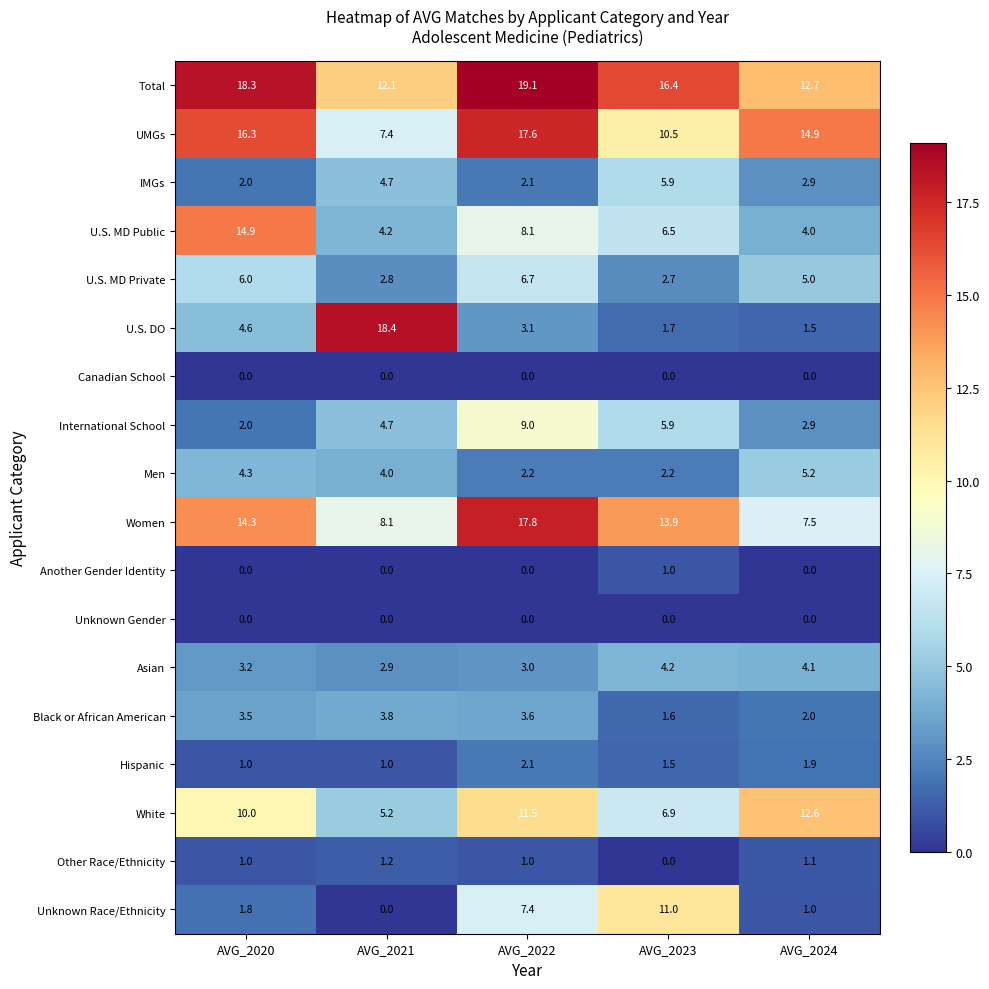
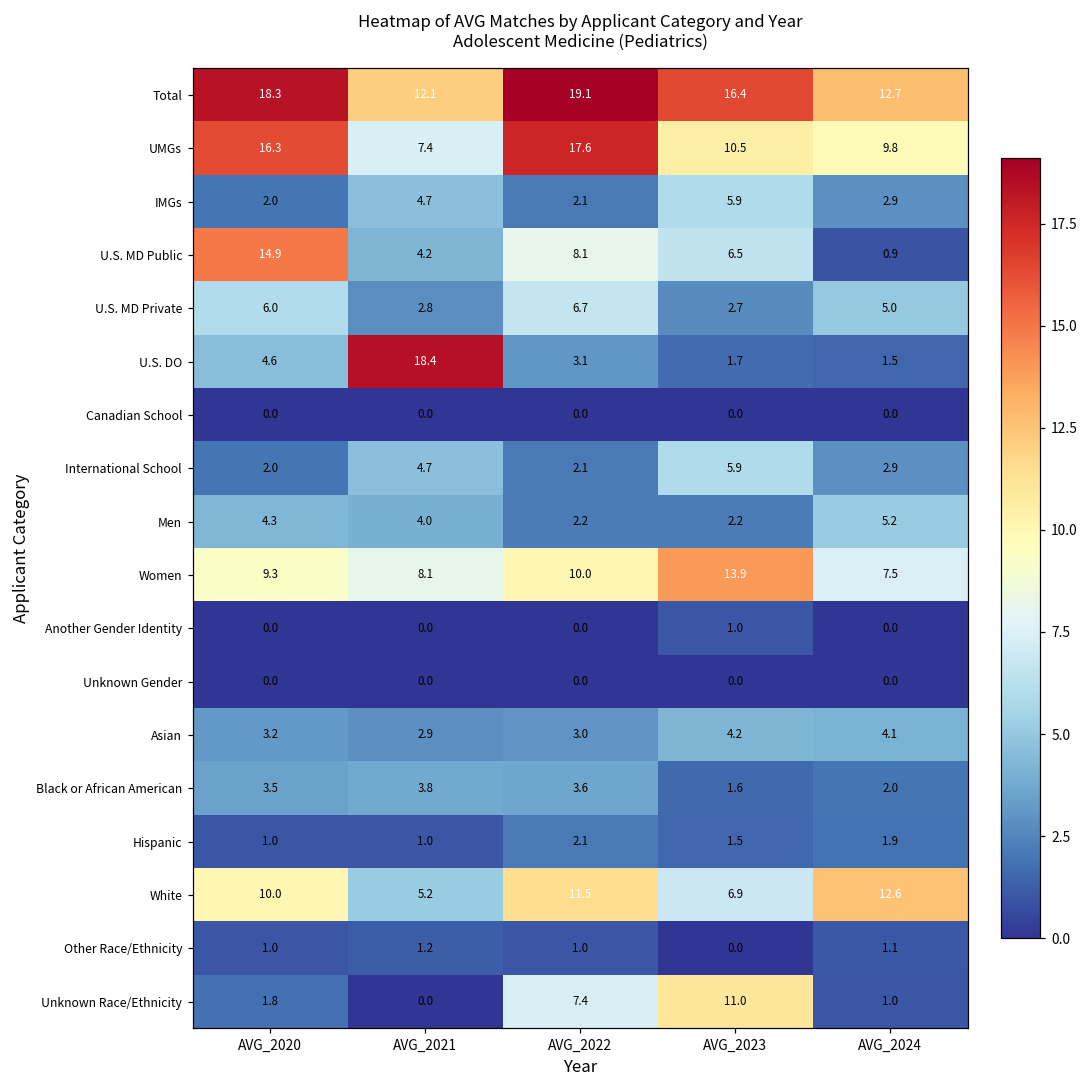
  {
    "Total": {
      "AVG_2020": 18.3,
      "AVG_2021": 12.1,
      "AVG_2022": 19.1,
      "AVG_2023": 16.4,
      "AVG_2024": 12.7
    },
    "UMGs": {
      "AVG_2020": 16.3,
      "AVG_2021": 7.4,
      "AVG_2022": 17.6,
      "AVG_2023": 10.5,
-     "AVG_2024": 14.9
+     "AVG_2024": 9.8
    },
    "IMGs": {
      "AVG_2020": 2.0,
      "AVG_2021": 4.7,
      "AVG_2022": 2.1,
      "AVG_2023": 5.9,
      "AVG_2024": 2.9
    },
    "U.S. MD Public": {
      "AVG_2020": 14.9,
      "AVG_2021": 4.2,
      "AVG_2022": 8.1,
      "AVG_2023": 6.5,
-     "AVG_2024": 4.0
+     "AVG_2024": 0.9
    },
    "U.S. MD Private": {
      "AVG_2020": 6.0,
      "AVG_2021": 2.8,
      "AVG_2022": 6.7,
      "AVG_2023": 2.7,
      "AVG_2024": 5.0
    },
    "U.S. DO": {
      "AVG_2020": 4.6,
      "AVG_2021": 18.4,
      "AVG_2022": 3.1,
      "AVG_2023": 1.7,
      "AVG_2024": 1.5
    },
    "Canadian School": {
      "AVG_2020": 0.0,
      "AVG_2021": 0.0,
      "AVG_2022": 0.0,
      "AVG_2023": 0.0,
      "AVG_2024": 0.0
    },
    "International School": {
      "AVG_2020": 2.0,
      "AVG_2021": 4.7,
-     "AVG_2022": 9.0,
+     "AVG_2022": 2.1,
      "AVG_2023": 5.9,
      "AVG_2024": 2.9
    },
    "Men": {
      "AVG_2020": 4.3,
      "AVG_2021": 4.0,
      "AVG_2022": 2.2,
      "AVG_2023": 2.2,
      "AVG_2024": 5.2
    },
    "Women": {
-     "AVG_2020": 14.3,
+     "AVG_2020": 9.3,
      "AVG_2021": 8.1,
-     "AVG_2022": 17.8,
+     "AVG_2022": 10.0,
      "AVG_2023": 13.9,
      "AVG_2024": 7.5
    },
    "Another Gender Identity": {
      "AVG_2020": 0.0,
      "AVG_2021": 0.0,
      "AVG_2022": 0.0,
      "AVG_2023": 1.0,
      "AVG_2024": 0.0
    },
    "Unknown Gender": {
      "AVG_2020": 0.0,
      "AVG_2021": 0.0,
      "AVG_2022": 0.0,
      "AVG_2023": 0.0,
      "AVG_2024": 0.0
    },
    "Asian": {
      "AVG_2020": 3.2,
      "AVG_2021": 2.9,
      "AVG_2022": 3.0,
      "AVG_2023": 4.2,
      "AVG_2024": 4.1
    },
    "Black or African American": {
      "AVG_2020": 3.5,
      "AVG_2021": 3.8,
      "AVG_2022": 3.6,
      "AVG_2023": 1.6,
      "AVG_2024": 2.0
    },
    "Hispanic": {
      "AVG_2020": 1.0,
      "AVG_2021": 1.0,
      "AVG_2022": 2.1,
      "AVG_2023": 1.5,
      "AVG_2024": 1.9
    },
    "White": {
      "AVG_2020": 10.0,
      "AVG_2021": 5.2,
      "AVG_2022": 11.5,
      "AVG_2023": 6.9,
      "AVG_2024": 12.6
    },
    "Other Race/Ethnicity": {
      "AVG_2020": 1.0,
      "AVG_2021": 1.2,
      "AVG_2022": 1.0,
      "AVG_2023": 0.0,
      "AVG_2024": 1.1
    },
    "Unknown Race/Ethnicity": {
      "AVG_2020": 1.8,
      "AVG_2021": 0.0,
      "AVG_2022": 7.4,
      "AVG_2023": 11.0,
      "AVG_2024": 1.0
    }
  }
